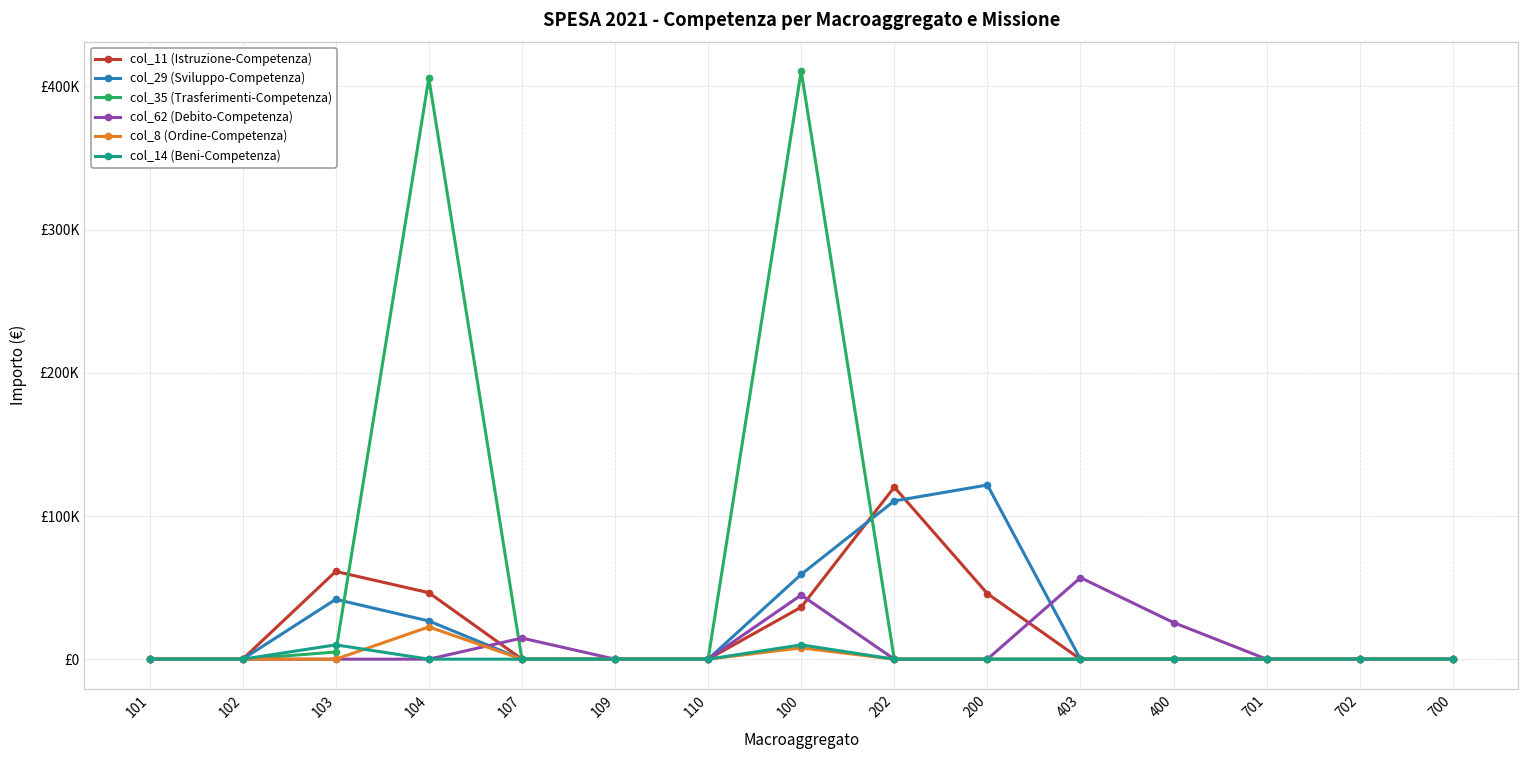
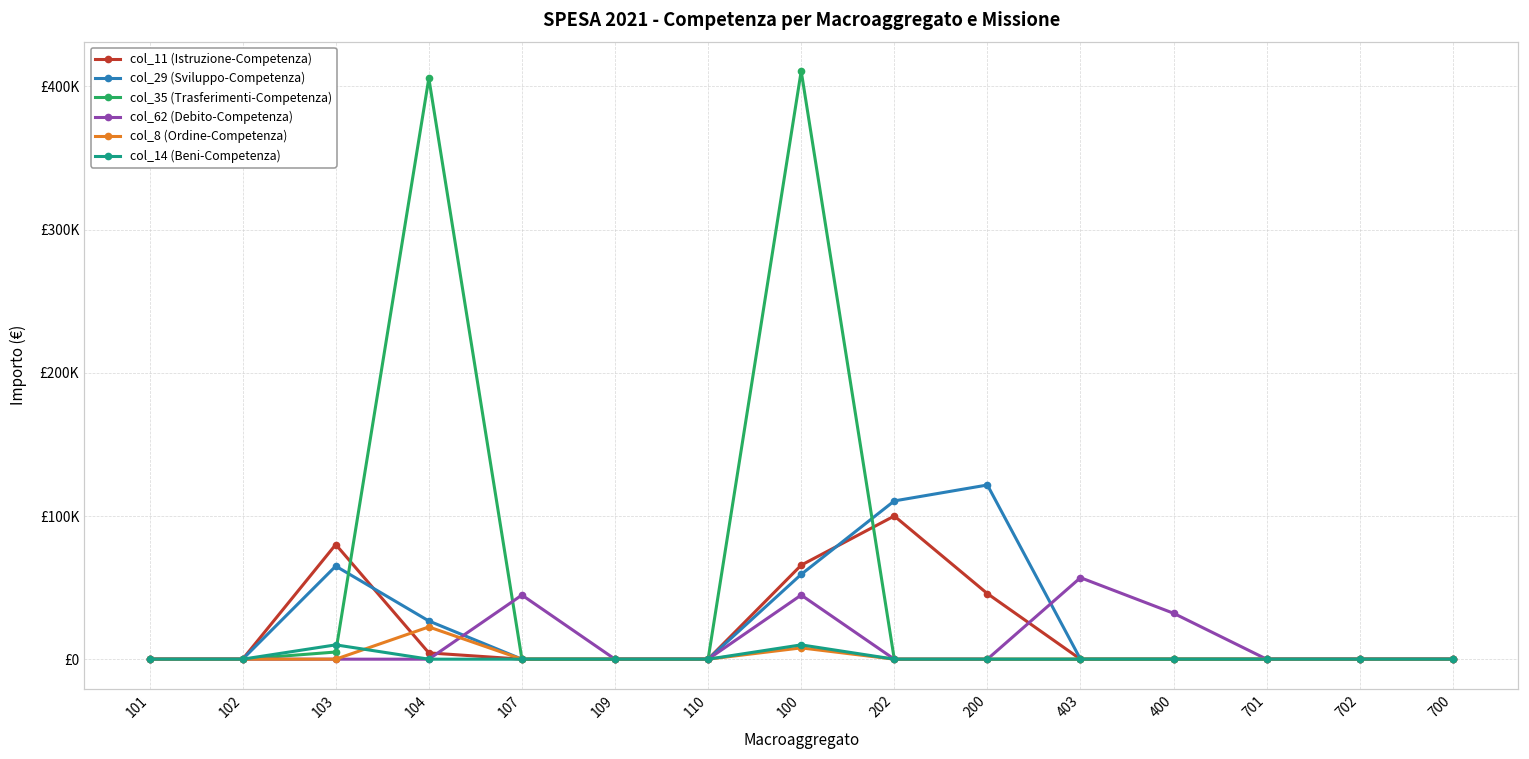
  {
    "col_11 (Istruzione-Competenza)": {
-     "103": "£61000",
-     "104": "£46000",
-     "100": "£36000",
-     "202": "£120000",
+     "103": "£80000",
+     "104": "£4000",
+     "100": "£66000",
+     "202": "£100000",
      "200": "£46000"
    },
    "col_29 (Sviluppo-Competenza)": {
-     "103": "£42000",
+     "103": "£65000",
      "104": "£27000",
      "100": "£59000",
      "202": "£111000",
      "200": "£122000"
    },
    "col_62 (Debito-Competenza)": {
-     "107": "£15000",
+     "107": "£45000",
      "100": "£45000",
      "403": "£57000",
-     "400": "£26000"
+     "400": "£32000"
    },
    "col_8 (Ordine-Competenza)": {
      "104": "£23000",
      "100": "£8000"
    }
  }
